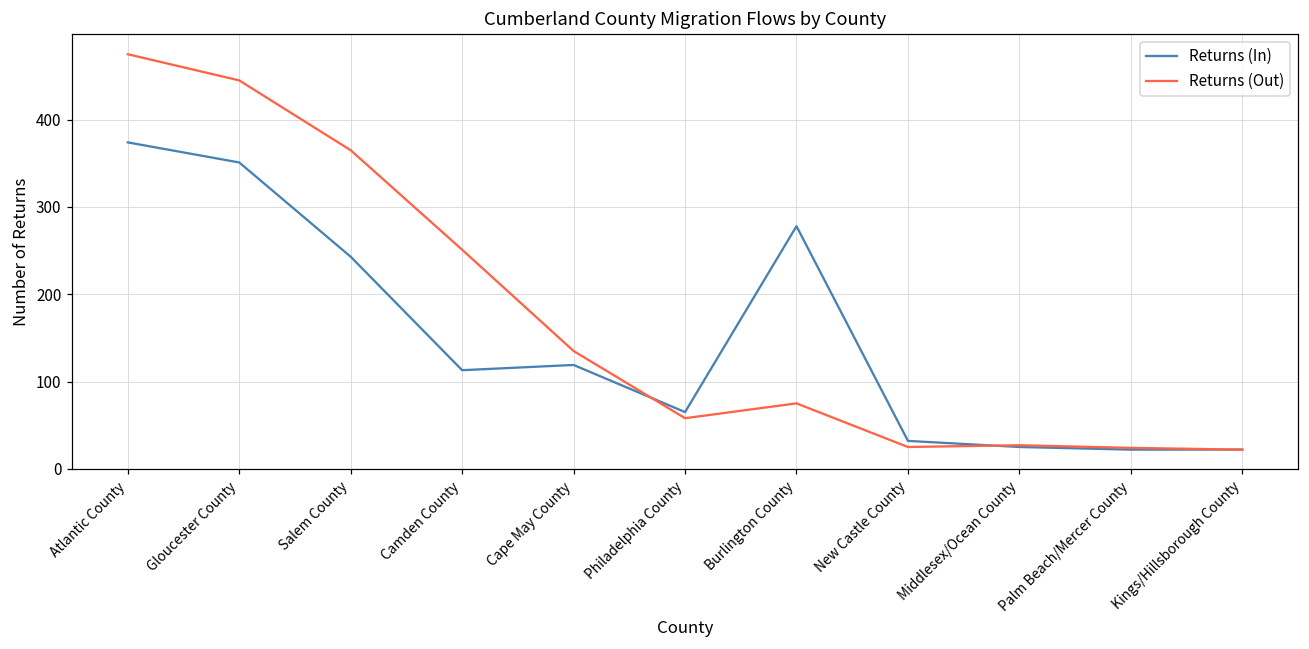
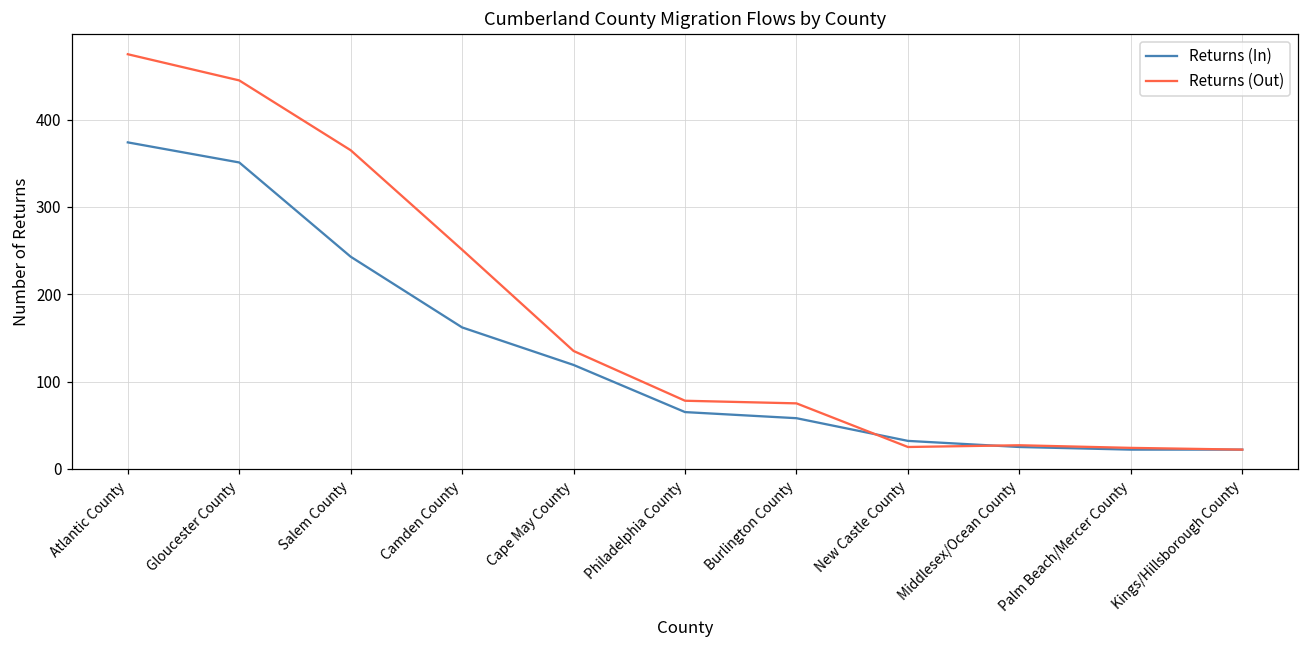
  {
    "Returns (In)": {
      "Atlantic County": 370,
      "Gloucester County": 350,
      "Salem County": 240,
-     "Camden County": 110,
+     "Camden County": 160,
      "Cape May County": 120,
      "Philadelphia County": 70,
-     "Burlington County": 280,
+     "Burlington County": 60,
      "New Castle County": 30
    },
    "Returns (Out)": {
      "Atlantic County": 480,
      "Gloucester County": 450,
      "Salem County": 370,
      "Camden County": 250,
      "Cape May County": 140,
-     "Philadelphia County": 60,
+     "Philadelphia County": 80,
      "Burlington County": 80,
      "New Castle County": 30
    }
  }
